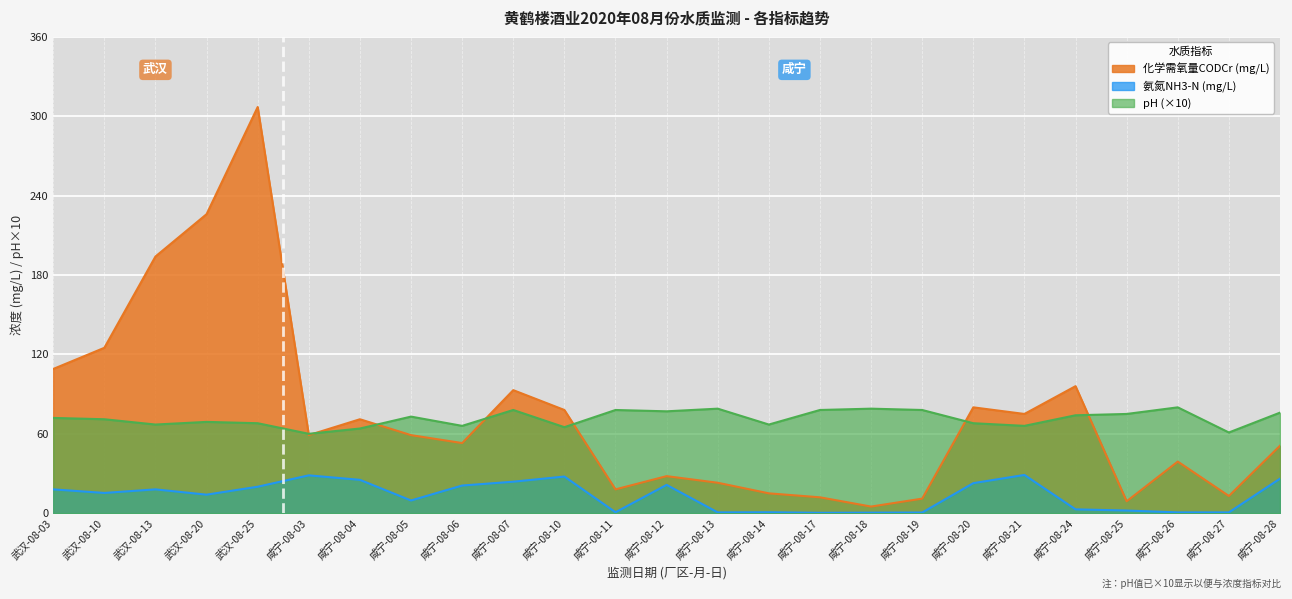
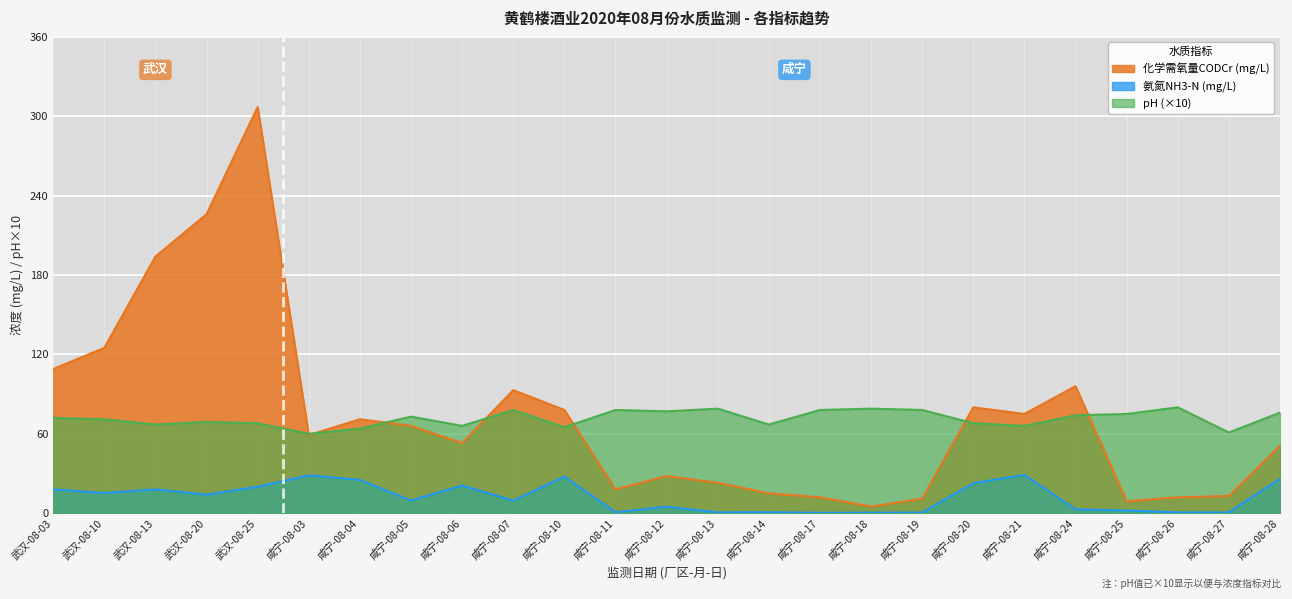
  {
    "化学需氧量CODCr (mg/L)": {
      "武汉-08-03": 109,
      "武汉-08-10": 125,
      "武汉-08-13": 194,
      "武汉-08-20": 226,
      "武汉-08-25": 307,
      "咸宁-08-04": 71,
-     "咸宁-08-05": 59,
+     "咸宁-08-05": 66,
      "咸宁-08-06": 53,
      "咸宁-08-07": 93,
      "咸宁-08-10": 78,
      "咸宁-08-11": 18,
      "咸宁-08-12": 28,
      "咸宁-08-13": 23,
      "咸宁-08-14": 15,
      "咸宁-08-17": 12,
      "咸宁-08-18": 5,
      "咸宁-08-19": 11,
      "咸宁-08-20": 80,
      "咸宁-08-21": 75,
      "咸宁-08-24": 96,
      "咸宁-08-25": 9,
-     "咸宁-08-26": 39,
+     "咸宁-08-26": 12,
      "咸宁-08-27": 13,
      "咸宁-08-28": 51
    },
    "氨氮NH3-N (mg/L)": {
      "武汉-08-03": 18,
      "武汉-08-10": 15,
      "武汉-08-13": 18,
      "武汉-08-20": 14,
      "武汉-08-25": 20,
      "咸宁-08-03": 29,
      "咸宁-08-04": 25,
      "咸宁-08-05": 10,
      "咸宁-08-06": 21,
-     "咸宁-08-07": 24,
+     "咸宁-08-07": 10,
      "咸宁-08-10": 28,
      "咸宁-08-11": 1,
-     "咸宁-08-12": 21,
+     "咸宁-08-12": 5,
      "咸宁-08-13": 1,
      "咸宁-08-14": 1,
      "咸宁-08-17": 0,
      "咸宁-08-18": 0,
      "咸宁-08-19": 1,
      "咸宁-08-20": 23,
      "咸宁-08-21": 29,
      "咸宁-08-24": 3,
      "咸宁-08-25": 2,
      "咸宁-08-26": 1,
      "咸宁-08-27": 1,
      "咸宁-08-28": 26
    },
    "pH (×10)": {
      "武汉-08-03": 72,
      "武汉-08-10": 71,
      "武汉-08-13": 67,
      "武汉-08-20": 69,
      "武汉-08-25": 68,
      "咸宁-08-04": 64,
      "咸宁-08-05": 73,
      "咸宁-08-06": 66,
      "咸宁-08-07": 78,
      "咸宁-08-10": 65,
      "咸宁-08-11": 78,
      "咸宁-08-12": 77,
      "咸宁-08-13": 79,
      "咸宁-08-14": 67,
      "咸宁-08-17": 78,
      "咸宁-08-18": 79,
      "咸宁-08-19": 78,
      "咸宁-08-20": 68,
      "咸宁-08-21": 66,
      "咸宁-08-24": 74,
      "咸宁-08-25": 75,
      "咸宁-08-26": 80,
      "咸宁-08-27": 61,
      "咸宁-08-28": 76
    }
  }
